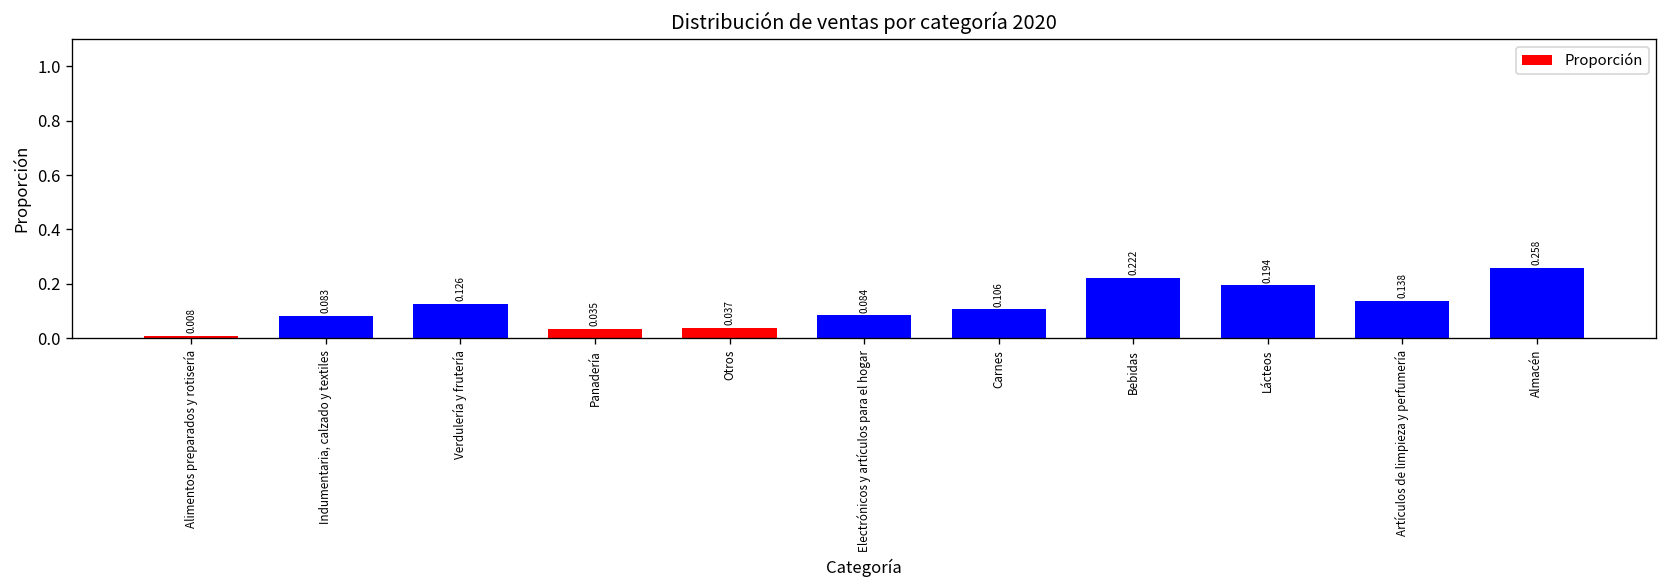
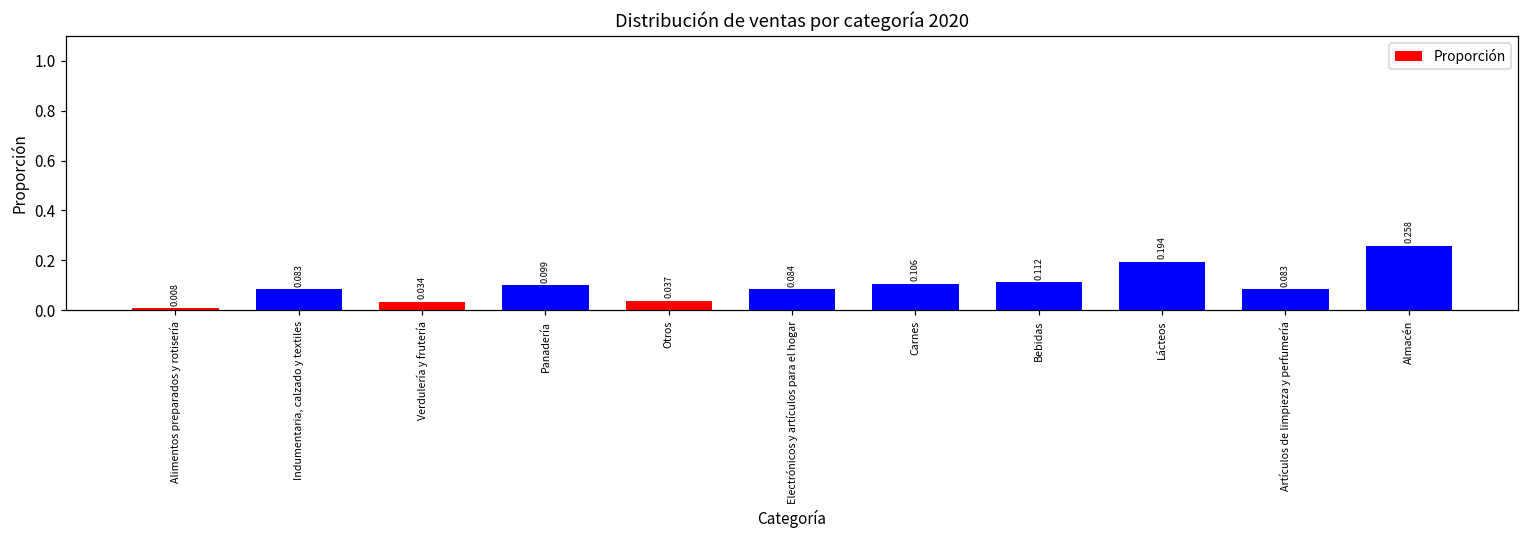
  {
    "Alimentos preparados y rotisería": 0.008,
    "Indumentaria, calzado y textiles": 0.083,
-   "Verdulería y frutería": 0.126,
-   "Panadería": 0.035,
+   "Verdulería y frutería": 0.034,
+   "Panadería": 0.099,
    "Otros": 0.037,
    "Electrónicos y artículos para el hogar": 0.084,
    "Carnes": 0.106,
-   "Bebidas": 0.222,
+   "Bebidas": 0.112,
    "Lácteos": 0.194,
-   "Artículos de limpieza y perfumería": 0.138,
+   "Artículos de limpieza y perfumería": 0.083,
    "Almacén": 0.258
  }
